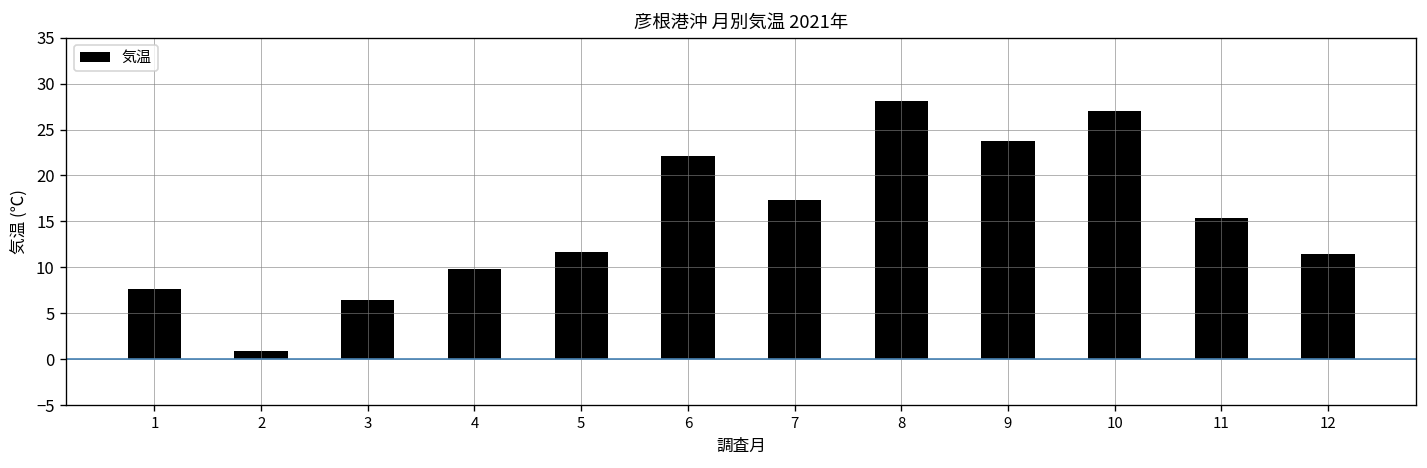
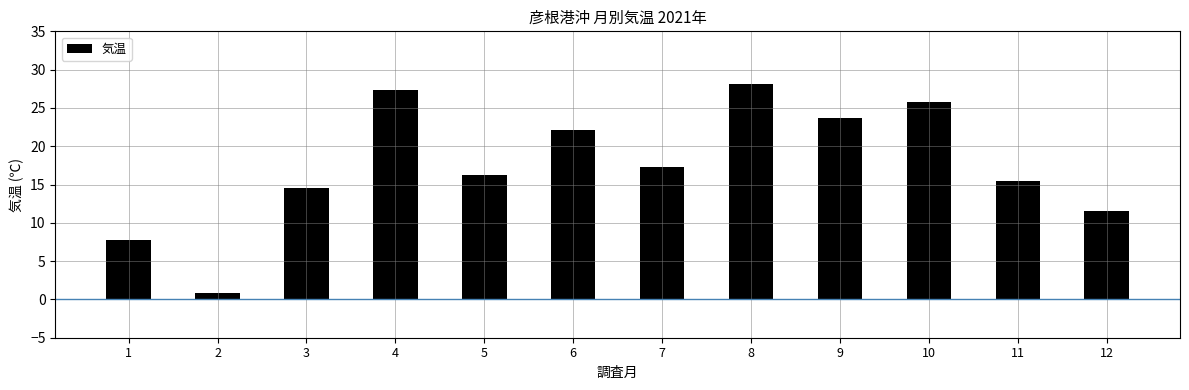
  {
    "1": 8,
    "2": 1,
-   "3": 6,
-   "4": 10,
-   "5": 12,
+   "3": 15,
+   "4": 27,
+   "5": 16,
    "6": 22,
    "7": 17,
    "8": 28,
    "9": 24,
-   "10": 27,
+   "10": 26,
    "11": 15,
    "12": 12
  }
